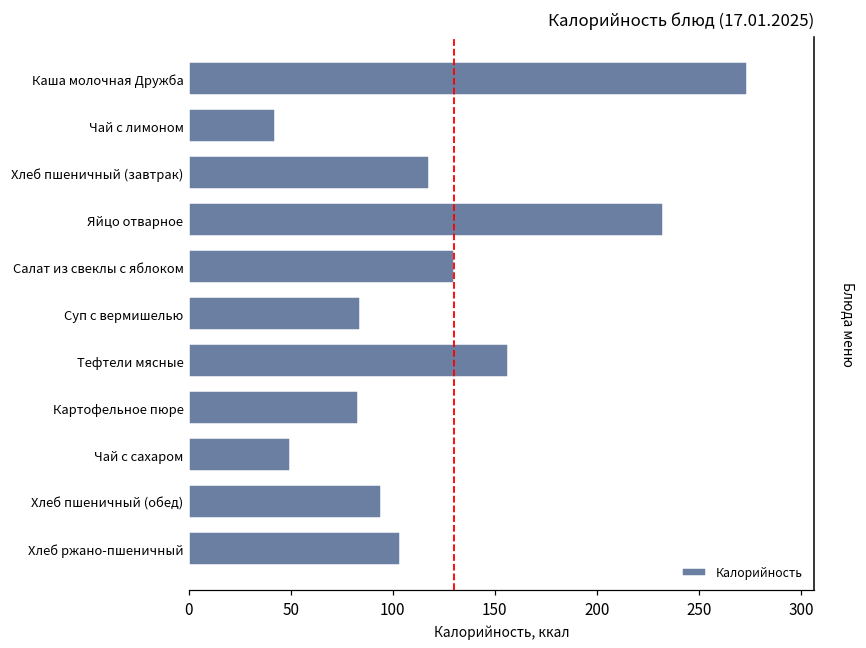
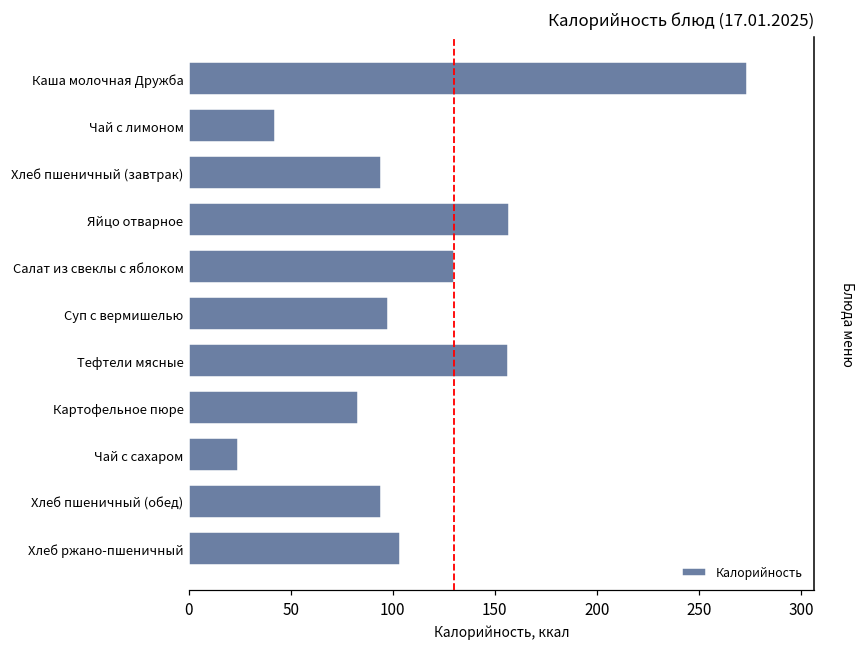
  {
    "Каша молочная Дружба": 274,
    "Чай с лимоном": 42,
-   "Хлеб пшеничный (завтрак)": 118,
-   "Яйцо отварное": 232,
+   "Хлеб пшеничный (завтрак)": 94,
+   "Яйцо отварное": 157,
    "Салат из свеклы с яблоком": 130,
-   "Суп с вермишелью": 84,
+   "Суп с вермишелью": 98,
    "Тефтели мясные": 156,
    "Картофельное пюре": 83,
-   "Чай с сахаром": 49,
+   "Чай с сахаром": 24,
    "Хлеб пшеничный (обед)": 94,
    "Хлеб ржано-пшеничный": 104
  }
